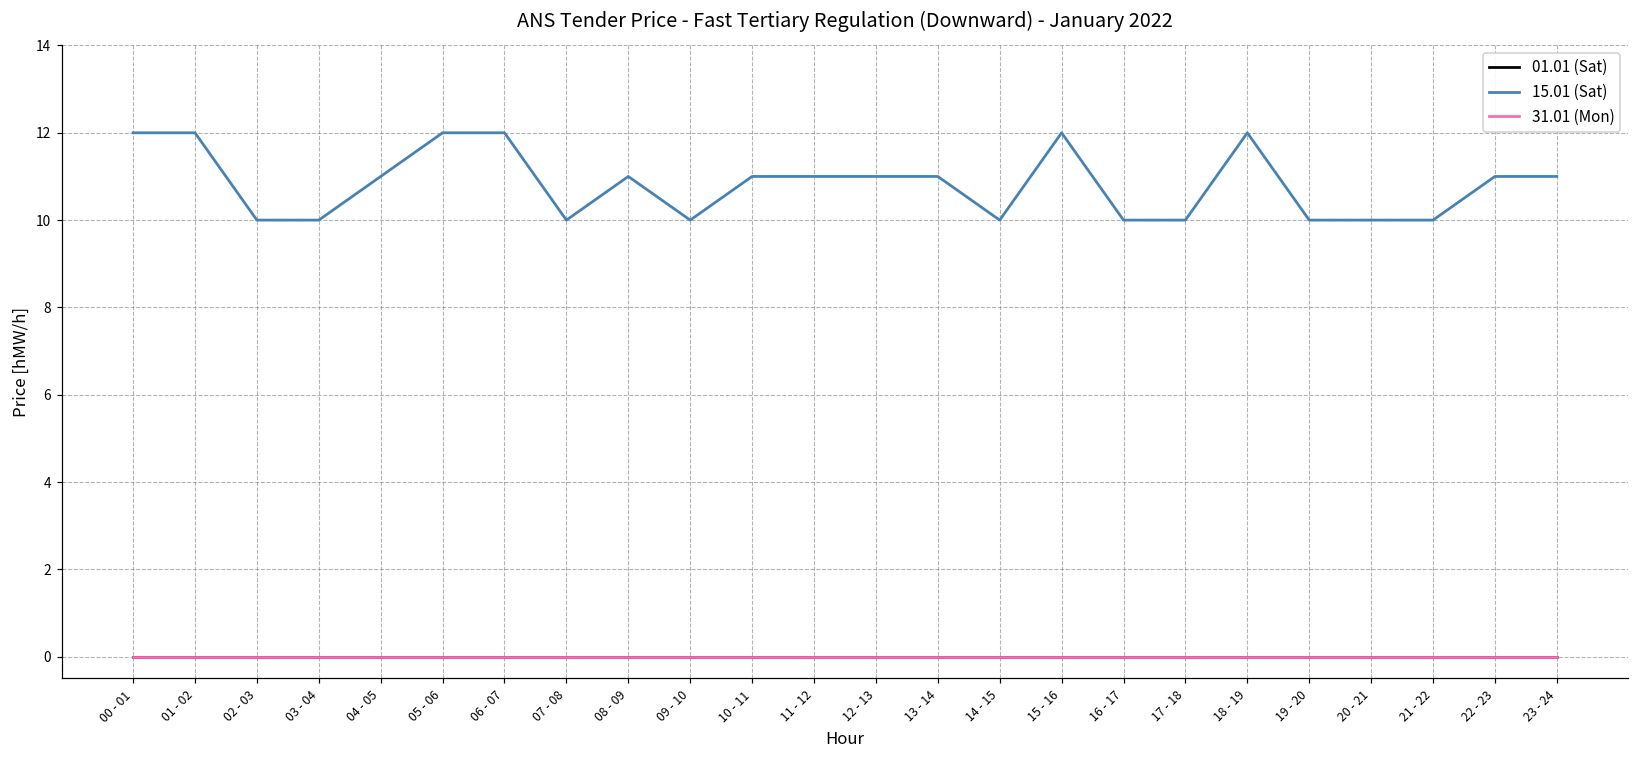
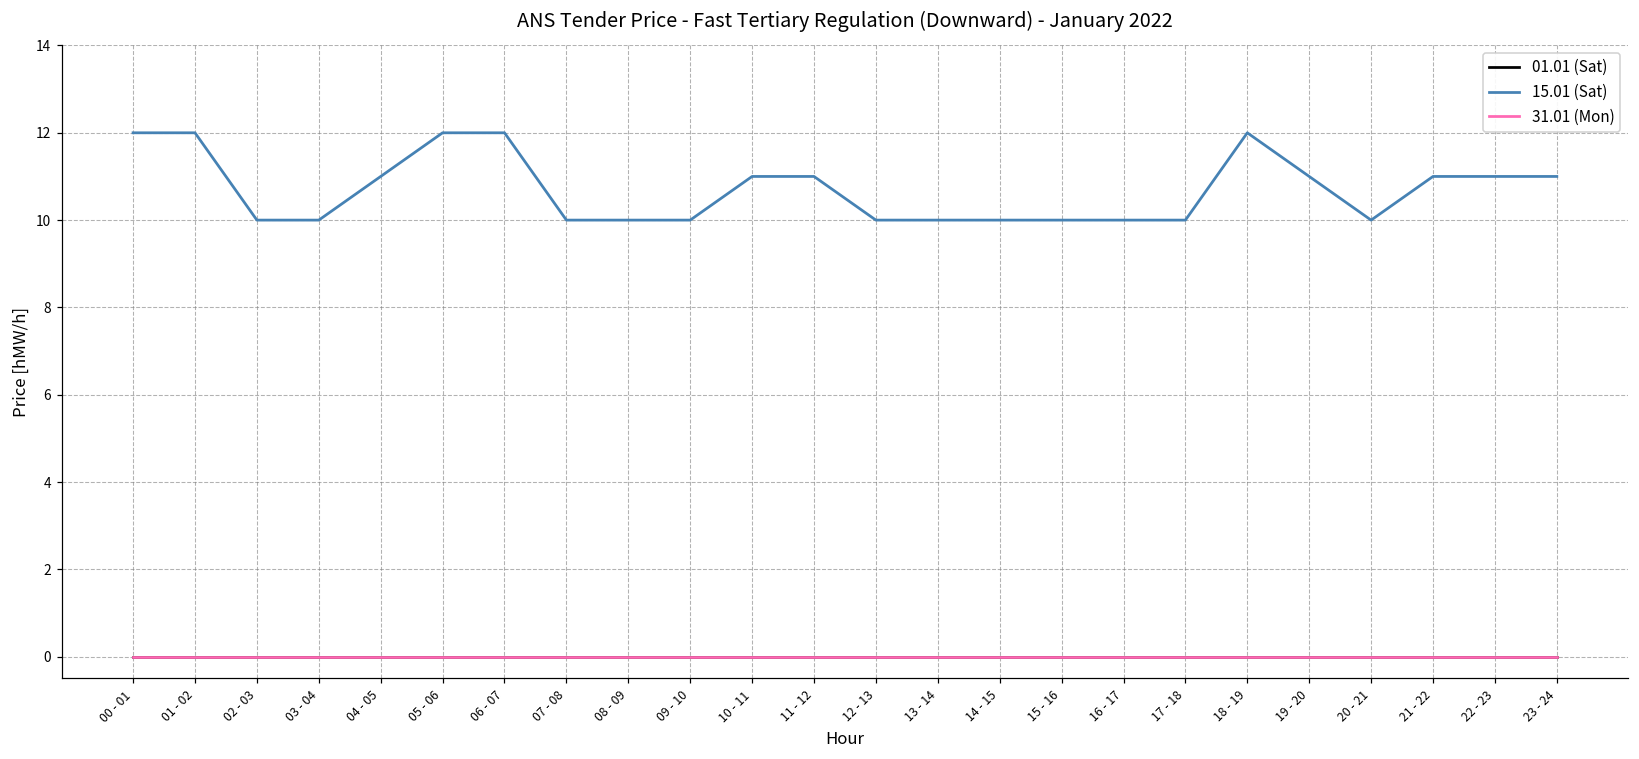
  {
    "31.01 (Mon)": {
      "00 - 01": 0,
      "01 - 02": 0,
      "02 - 03": 0,
      "03 - 04": 0,
      "04 - 05": 0,
      "05 - 06": 0,
      "06 - 07": 0,
      "07 - 08": 0,
      "08 - 09": 0,
      "09 - 10": 0,
      "10 - 11": 0,
      "11 - 12": 0,
      "12 - 13": 0,
      "13 - 14": 0,
      "14 - 15": 0,
      "15 - 16": 0,
      "16 - 17": 0,
      "17 - 18": 0,
      "18 - 19": 0,
      "19 - 20": 0,
      "20 - 21": 0,
      "21 - 22": 0,
      "22 - 23": 0,
      "23 - 24": 0
    },
    "15.01 (Sat)": {
      "00 - 01": 12,
      "01 - 02": 12,
      "02 - 03": 10,
      "03 - 04": 10,
      "04 - 05": 11,
      "05 - 06": 12,
      "06 - 07": 12,
      "07 - 08": 10,
-     "08 - 09": 11,
+     "08 - 09": 10,
      "09 - 10": 10,
      "10 - 11": 11,
      "11 - 12": 11,
-     "12 - 13": 11,
-     "13 - 14": 11,
+     "12 - 13": 10,
+     "13 - 14": 10,
      "14 - 15": 10,
-     "15 - 16": 12,
+     "15 - 16": 10,
      "16 - 17": 10,
      "17 - 18": 10,
      "18 - 19": 12,
-     "19 - 20": 10,
+     "19 - 20": 11,
      "20 - 21": 10,
-     "21 - 22": 10,
+     "21 - 22": 11,
      "22 - 23": 11,
      "23 - 24": 11
    }
  }
